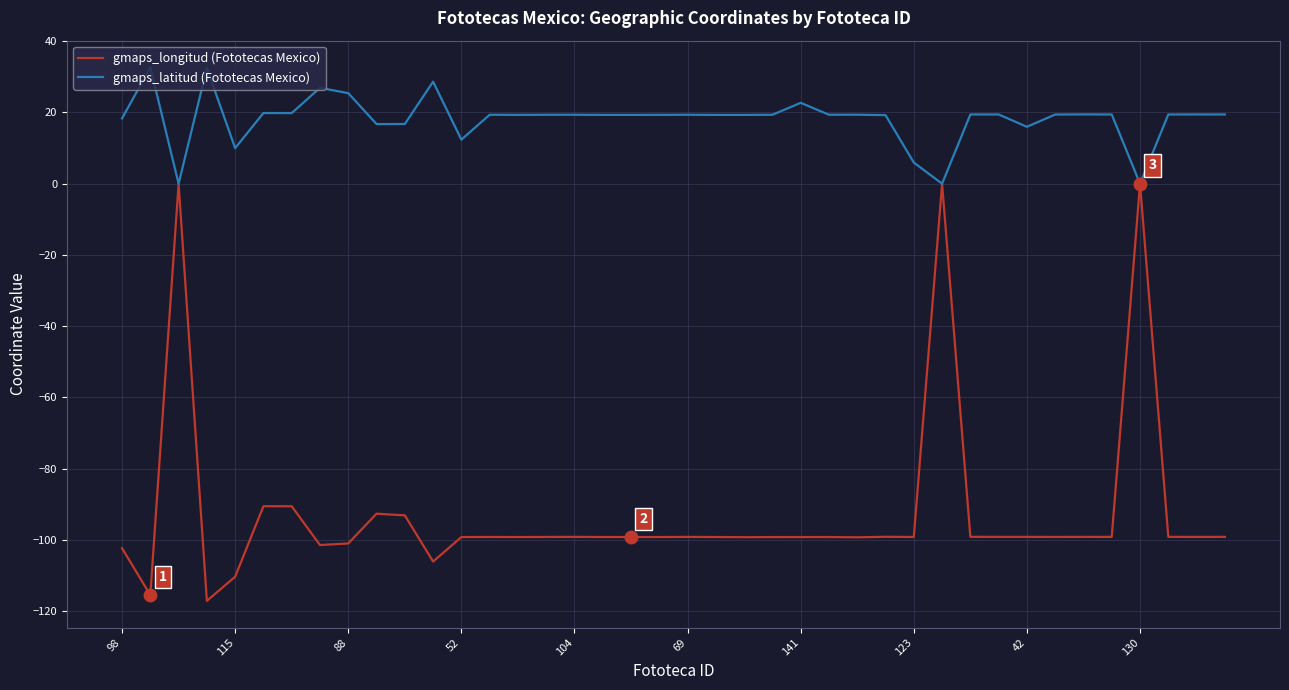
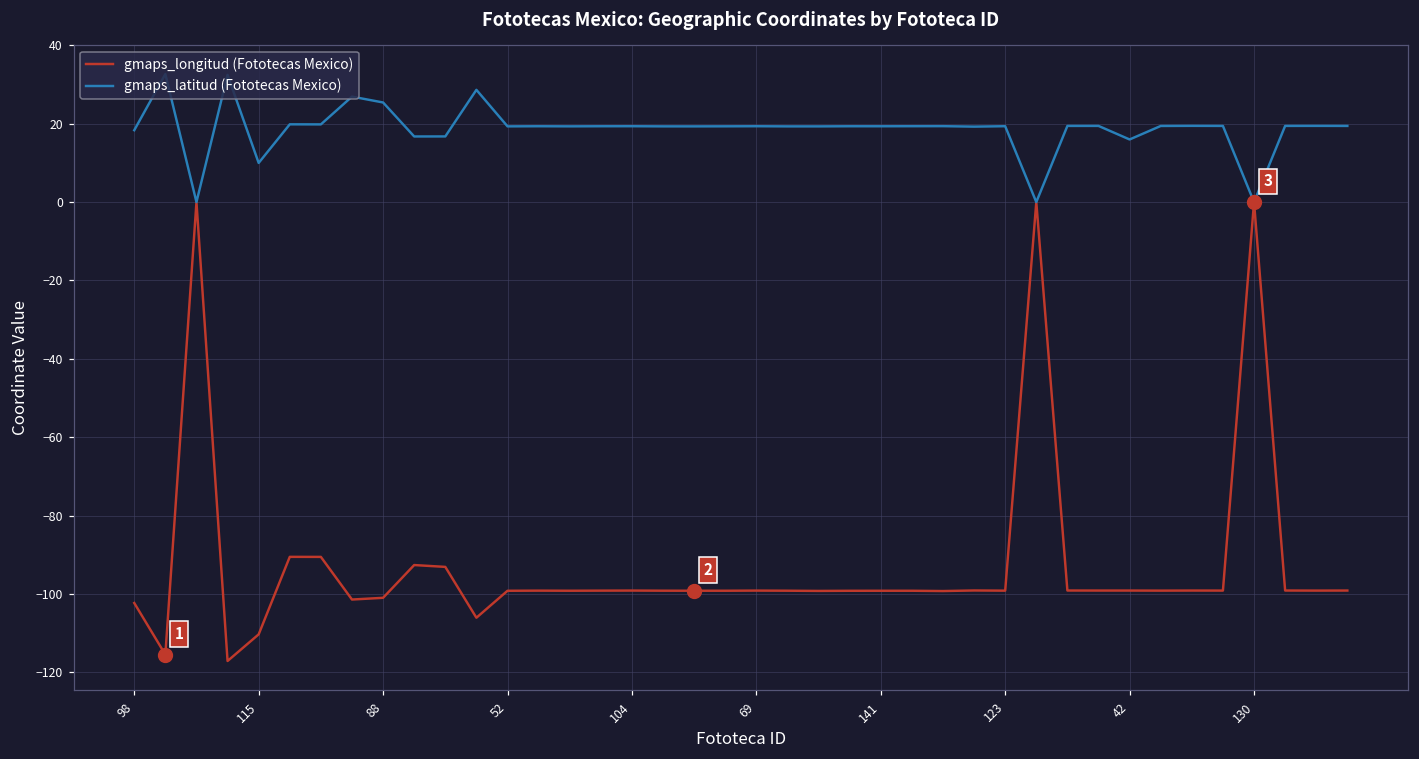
  {
    "gmaps_latitud (Fototecas Mexico)": {
      "98": 18,
      "115": 10,
      "88": 25,
-     "52": 12,
+     "52": 19,
      "104": 19,
      "69": 19,
-     "141": 23,
-     "123": 6,
+     "141": 19,
+     "123": 19,
      "42": 16
    }
  }
